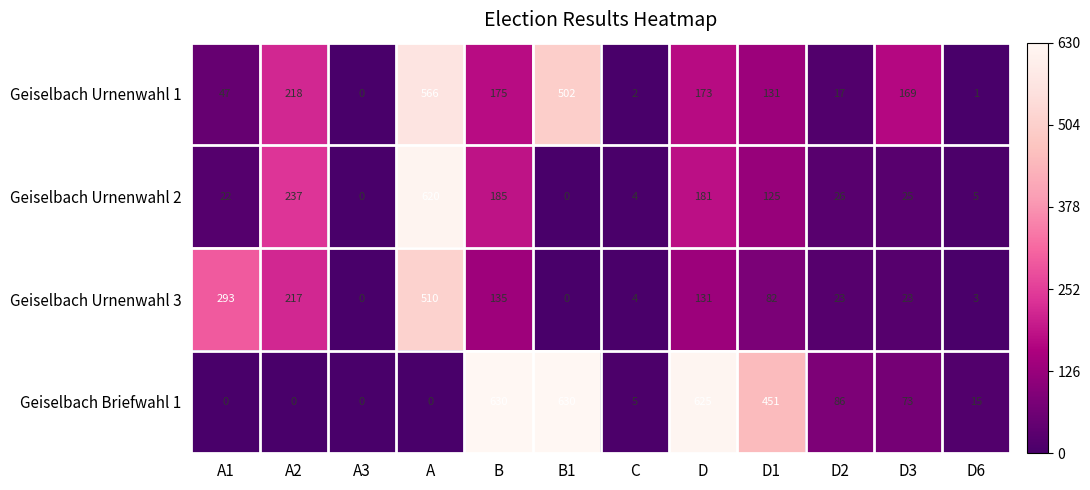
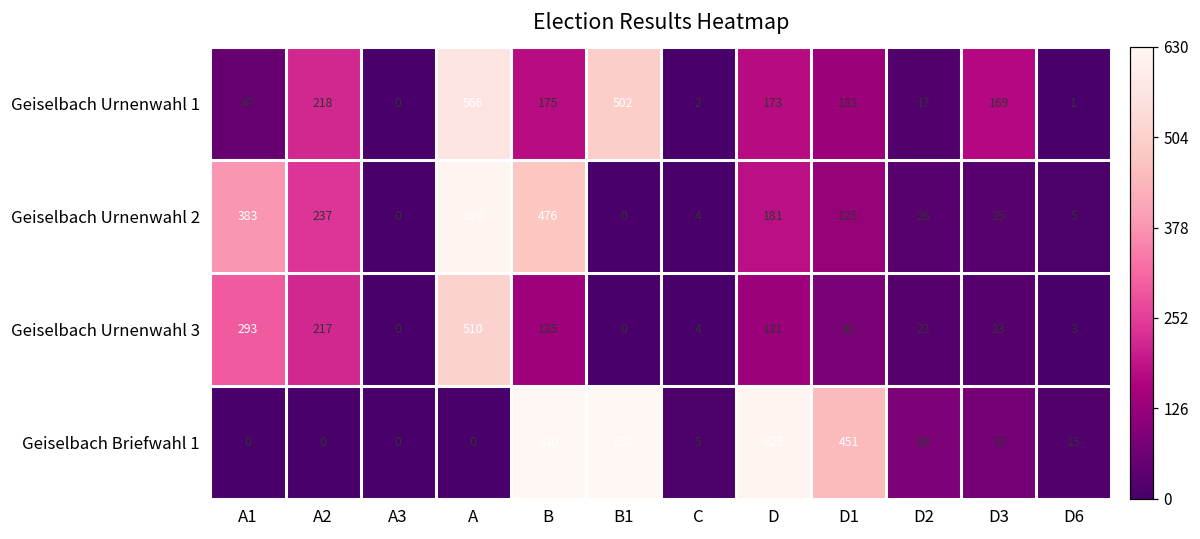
  {
    "Geiselbach Urnenwahl 1": {
      "A1": 47,
      "A2": 218,
      "A3": 0,
      "B": 175,
      "B1": 502,
      "C": 2,
      "D": 173,
      "D1": 131,
      "D2": 17,
      "D3": 169,
      "D6": 1
    },
    "Geiselbach Urnenwahl 2": {
-     "A1": 22,
+     "A1": 383,
      "A2": 237,
      "A3": 0,
-     "B": 185,
+     "B": 476,
      "B1": 0,
      "C": 4,
      "D": 181,
      "D1": 125,
      "D2": 26,
      "D3": 25,
      "D6": 5
    },
    "Geiselbach Urnenwahl 3": {
      "A1": 293,
      "A2": 217,
      "A3": 0,
      "A": 510,
      "B": 135,
      "B1": 0,
      "C": 4,
      "D": 131,
      "D1": 82,
      "D2": 23,
      "D3": 23,
      "D6": 3
    },
    "Geiselbach Briefwahl 1": {
      "A1": 0,
      "A2": 0,
      "A3": 0,
      "A": 0,
      "C": 5,
      "D1": 451,
      "D2": 86,
      "D3": 73,
      "D6": 15
    }
  }
